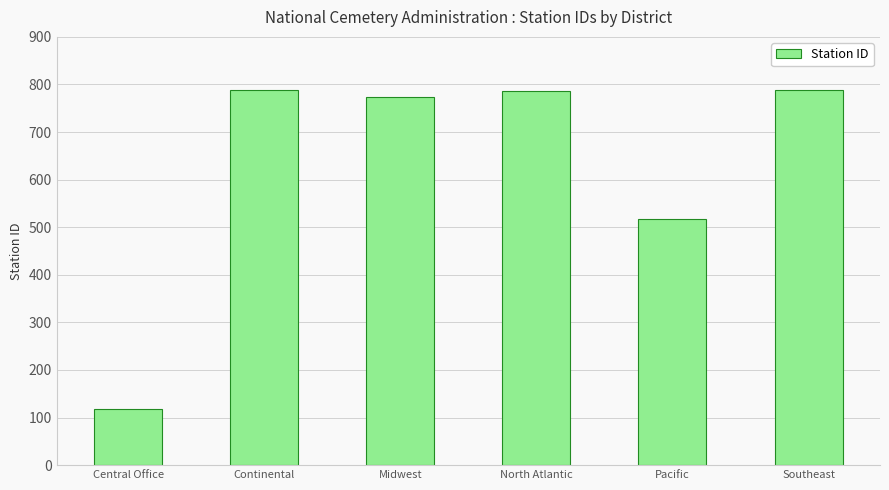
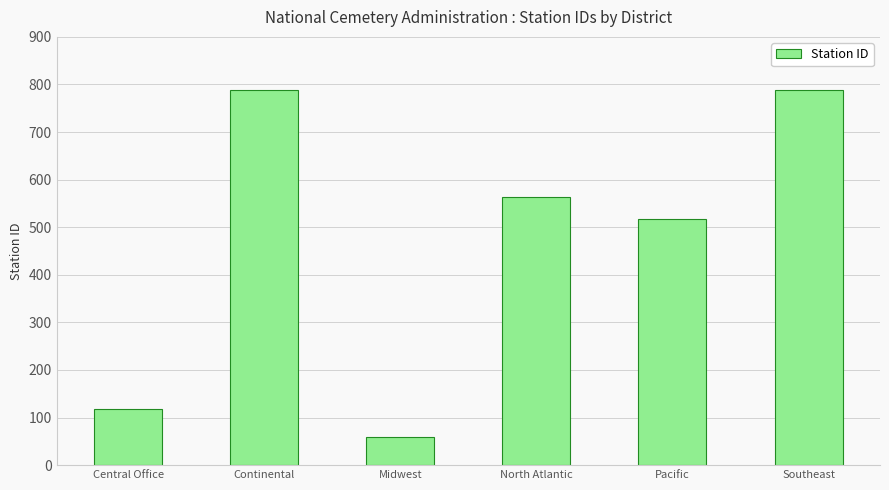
  {
    "Central Office": 120,
    "Continental": 790,
-   "Midwest": 770,
-   "North Atlantic": 790,
+   "Midwest": 60,
+   "North Atlantic": 560,
    "Pacific": 520,
    "Southeast": 790
  }
